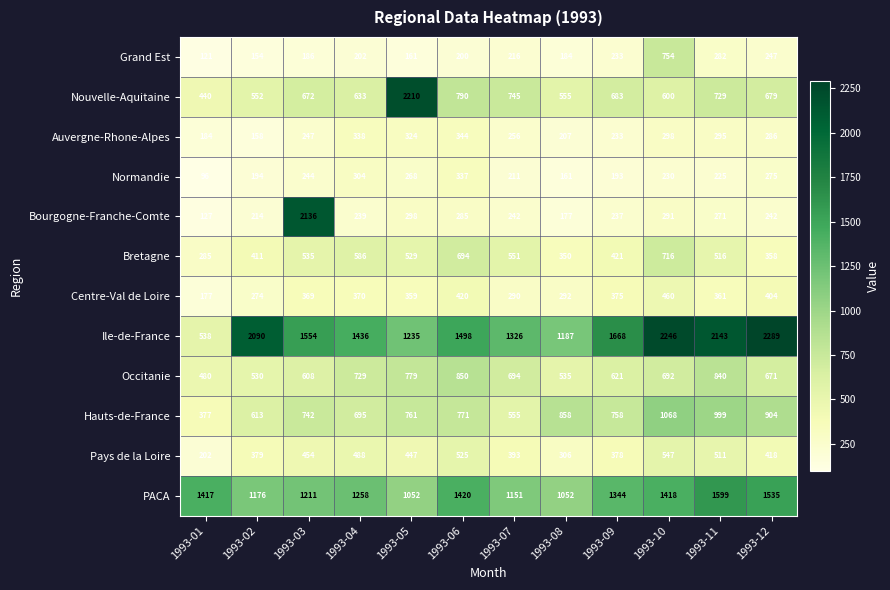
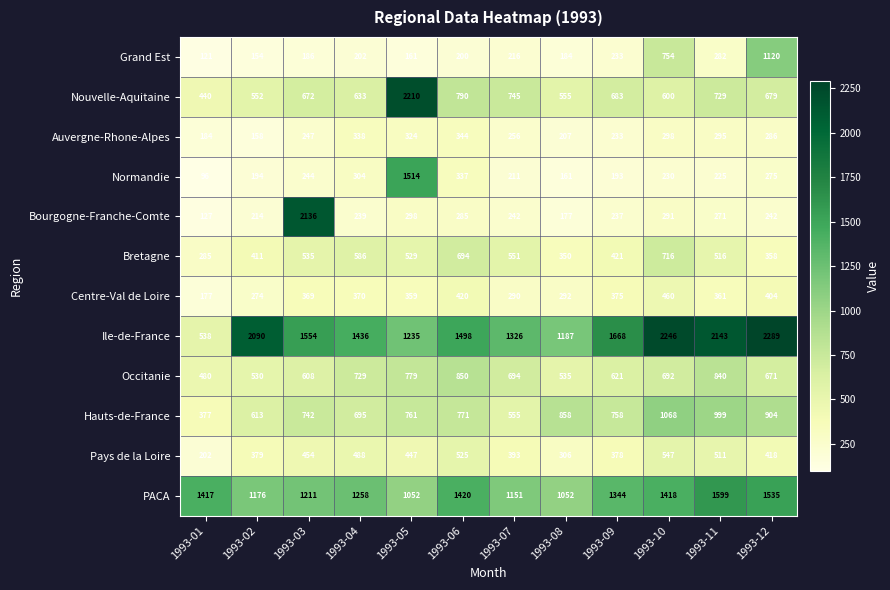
  {
    "Grand Est": {
      "1993-10": 754,
      "1993-11": 282,
-     "1993-12": 247
+     "1993-12": 1120
    },
    "Nouvelle-Aquitaine": {
      "1993-01": 440,
      "1993-02": 552,
      "1993-03": 672,
      "1993-04": 633,
      "1993-05": 2210,
      "1993-06": 790,
      "1993-07": 745,
      "1993-08": 555,
      "1993-09": 683,
      "1993-10": 600,
      "1993-11": 729,
      "1993-12": 679
    },
    "Auvergne-Rhone-Alpes": {
      "1993-03": 247,
      "1993-04": 338,
      "1993-05": 324,
      "1993-06": 344,
      "1993-07": 256,
      "1993-10": 298,
      "1993-11": 295,
      "1993-12": 286
    },
    "Normandie": {
      "1993-03": 244,
      "1993-04": 304,
-     "1993-05": 268,
+     "1993-05": 1514,
      "1993-06": 337,
      "1993-12": 275
    },
    "Bourgogne-Franche-Comte": {
      "1993-03": 2136,
      "1993-04": 239,
      "1993-05": 298,
      "1993-06": 285,
      "1993-07": 242,
      "1993-09": 237,
      "1993-10": 291,
      "1993-11": 271,
      "1993-12": 242
    },
    "Bretagne": {
      "1993-01": 285,
      "1993-02": 411,
      "1993-03": 535,
      "1993-04": 586,
      "1993-05": 529,
      "1993-06": 694,
      "1993-07": 551,
      "1993-08": 350,
      "1993-09": 421,
      "1993-10": 716,
      "1993-11": 516,
      "1993-12": 358
    },
    "Centre-Val de Loire": {
      "1993-02": 274,
      "1993-03": 369,
      "1993-04": 370,
      "1993-05": 359,
      "1993-06": 420,
      "1993-07": 290,
      "1993-08": 292,
      "1993-09": 375,
      "1993-10": 460,
      "1993-11": 361,
      "1993-12": 404
    },
    "Ile-de-France": {
      "1993-01": 538,
      "1993-02": 2090,
      "1993-03": 1554,
      "1993-04": 1436,
      "1993-05": 1235,
      "1993-06": 1498,
      "1993-07": 1326,
      "1993-08": 1187,
      "1993-09": 1668,
      "1993-10": 2246,
      "1993-11": 2143,
      "1993-12": 2289
    },
    "Occitanie": {
      "1993-01": 480,
      "1993-02": 530,
      "1993-03": 608,
      "1993-04": 729,
      "1993-05": 779,
      "1993-06": 850,
      "1993-07": 694,
      "1993-08": 535,
      "1993-09": 621,
      "1993-10": 692,
      "1993-11": 840,
      "1993-12": 671
    },
    "Hauts-de-France": {
      "1993-01": 377,
      "1993-02": 613,
      "1993-03": 742,
      "1993-04": 695,
      "1993-05": 761,
      "1993-06": 771,
      "1993-07": 555,
      "1993-08": 858,
      "1993-09": 758,
      "1993-10": 1068,
      "1993-11": 999,
      "1993-12": 904
    },
    "Pays de la Loire": {
      "1993-02": 379,
      "1993-03": 454,
      "1993-04": 488,
      "1993-05": 447,
      "1993-06": 525,
      "1993-07": 393,
      "1993-08": 306,
      "1993-09": 378,
      "1993-10": 547,
      "1993-11": 511,
      "1993-12": 418
    },
    "PACA": {
      "1993-01": 1417,
      "1993-02": 1176,
      "1993-03": 1211,
      "1993-04": 1258,
      "1993-05": 1052,
      "1993-06": 1420,
      "1993-07": 1151,
      "1993-08": 1052,
      "1993-09": 1344,
      "1993-10": 1418,
      "1993-11": 1599,
      "1993-12": 1535
    }
  }
